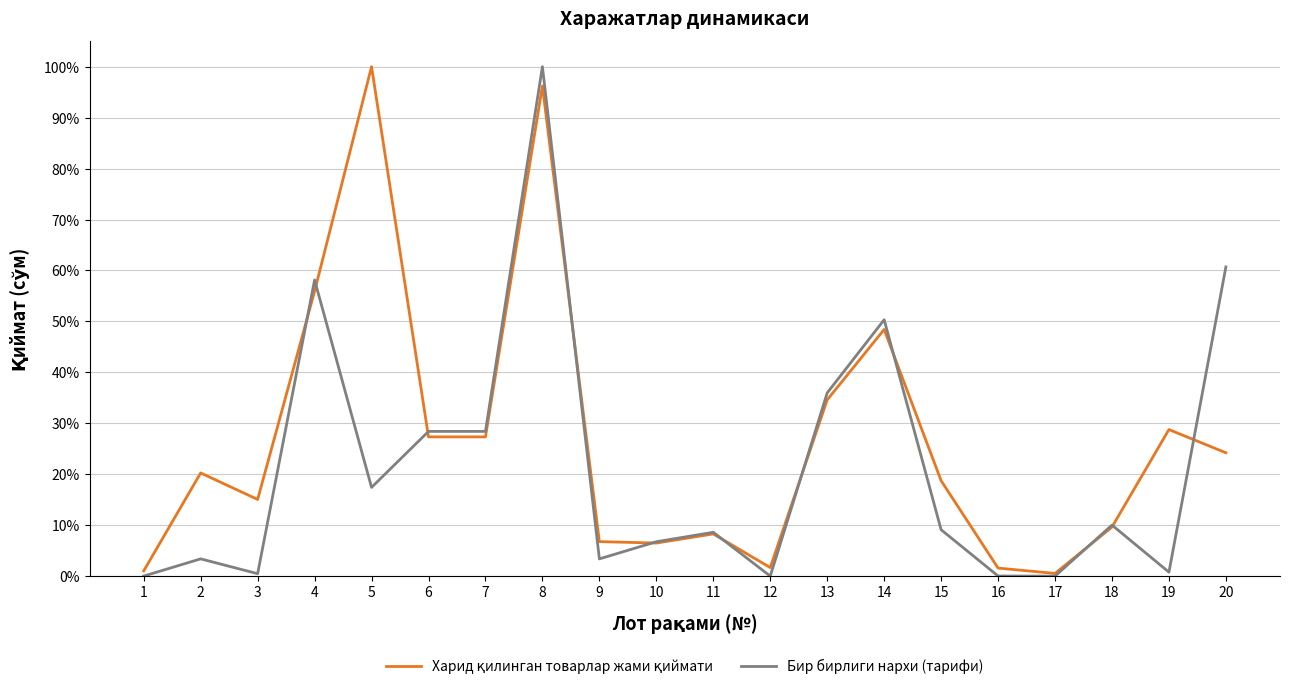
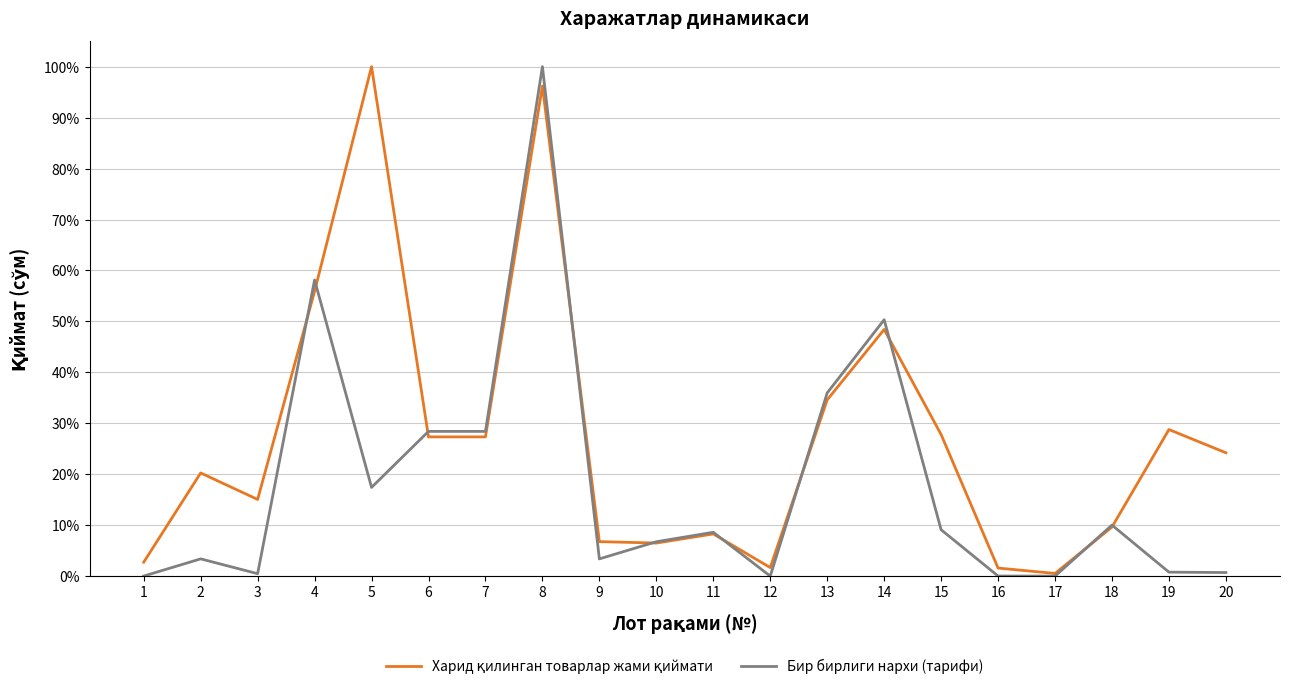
  {
    "Харид қилинган товарлар жами қиймати": {
-     "1": "1%",
+     "1": "3%",
      "2": "20%",
      "3": "15%",
      "4": "56%",
      "5": "100%",
      "6": "27%",
      "7": "27%",
      "8": "96%",
      "9": "7%",
      "12": "2%",
      "13": "35%",
      "14": "48%",
-     "15": "19%",
+     "15": "28%",
      "16": "2%",
      "17": "1%",
      "19": "29%",
      "20": "24%"
    },
    "Бир бирлиги нархи (тарифи)": {
      "1": "0%",
      "2": "3%",
      "3": "0%",
      "4": "58%",
      "5": "17%",
      "6": "28%",
      "7": "28%",
      "8": "100%",
      "9": "3%",
      "12": "0%",
      "13": "36%",
      "14": "50%",
      "15": "9%",
      "16": "0%",
      "17": "0%",
      "19": "1%",
-     "20": "61%"
+     "20": "1%"
    }
  }
